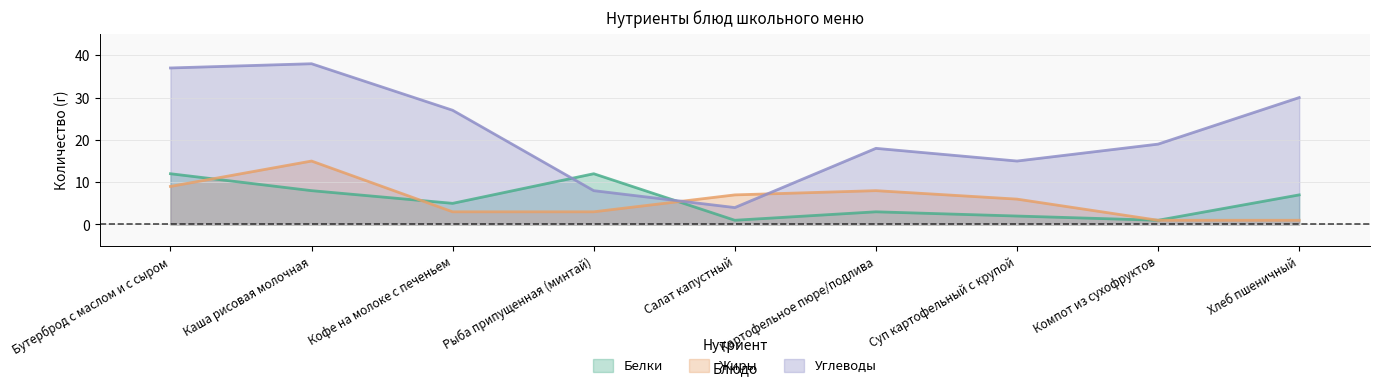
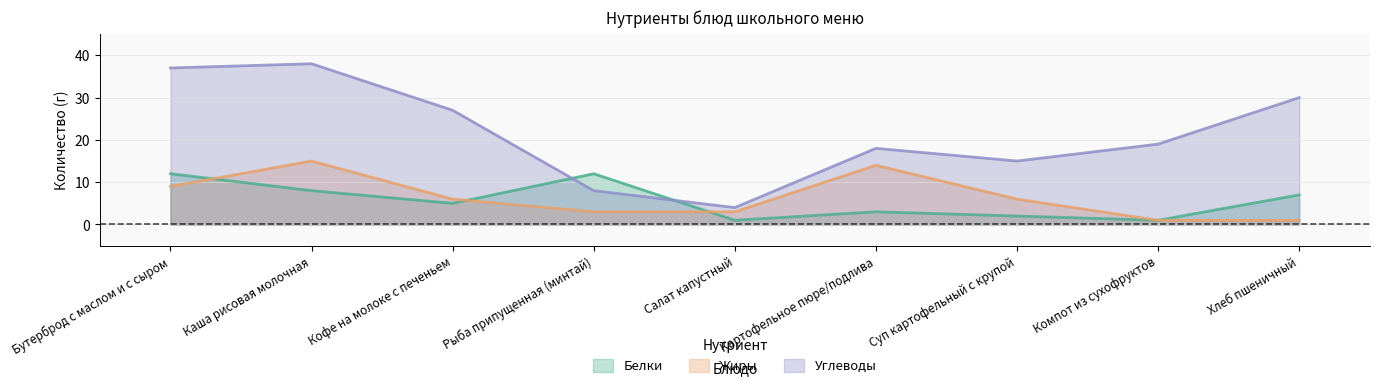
  {
    "Жиры": {
      "Бутерброд с маслом и с сыром": 9,
      "Каша рисовая молочная": 15,
-     "Кофе на молоке с печеньем": 3,
+     "Кофе на молоке с печеньем": 6,
      "Рыба припущенная (минтай)": 3,
-     "Салат капустный": 7,
-     "Картофельное пюре/подлива": 8,
+     "Салат капустный": 3,
+     "Картофельное пюре/подлива": 14,
      "Суп картофельный с крупой": 6,
      "Хлеб пшеничный": 1
    }
  }
